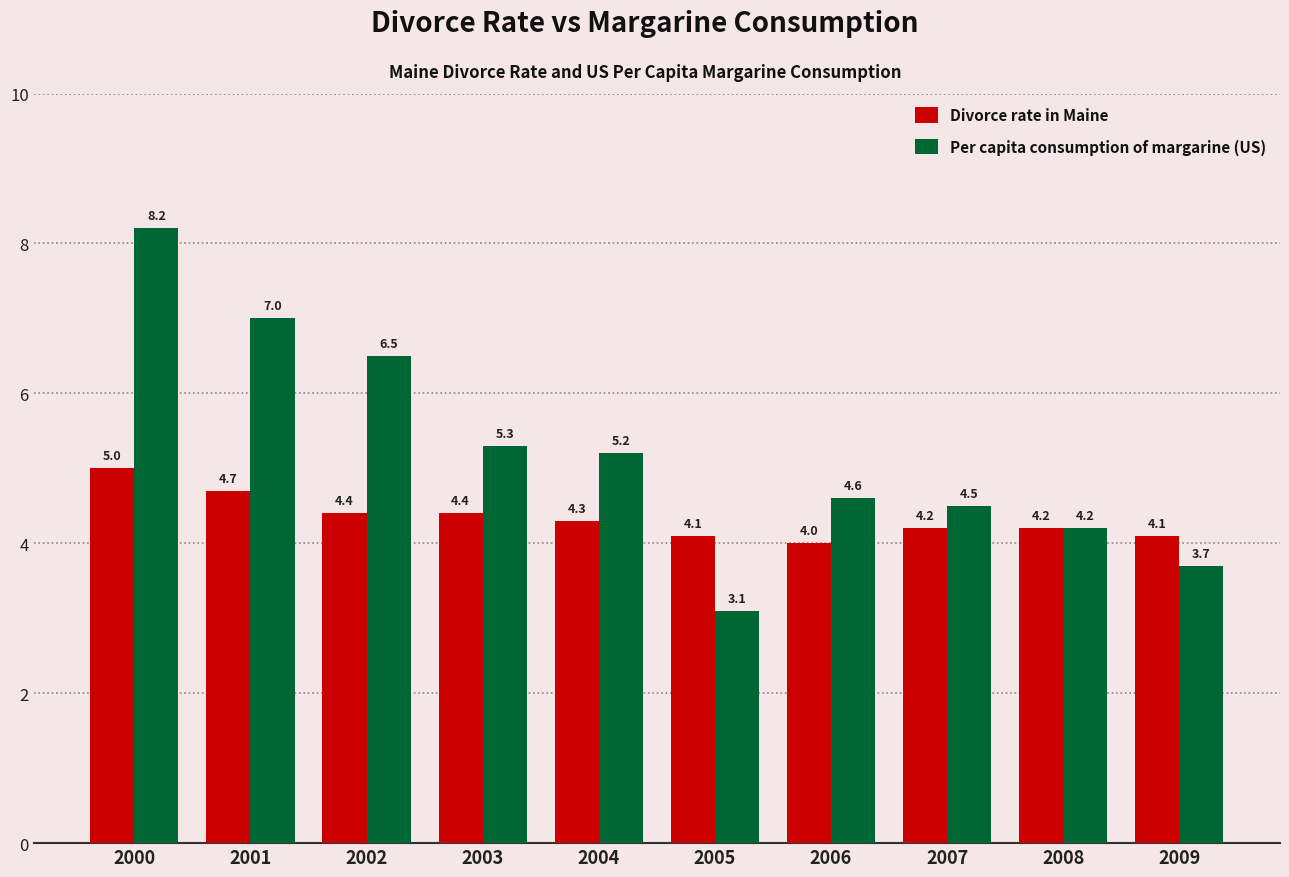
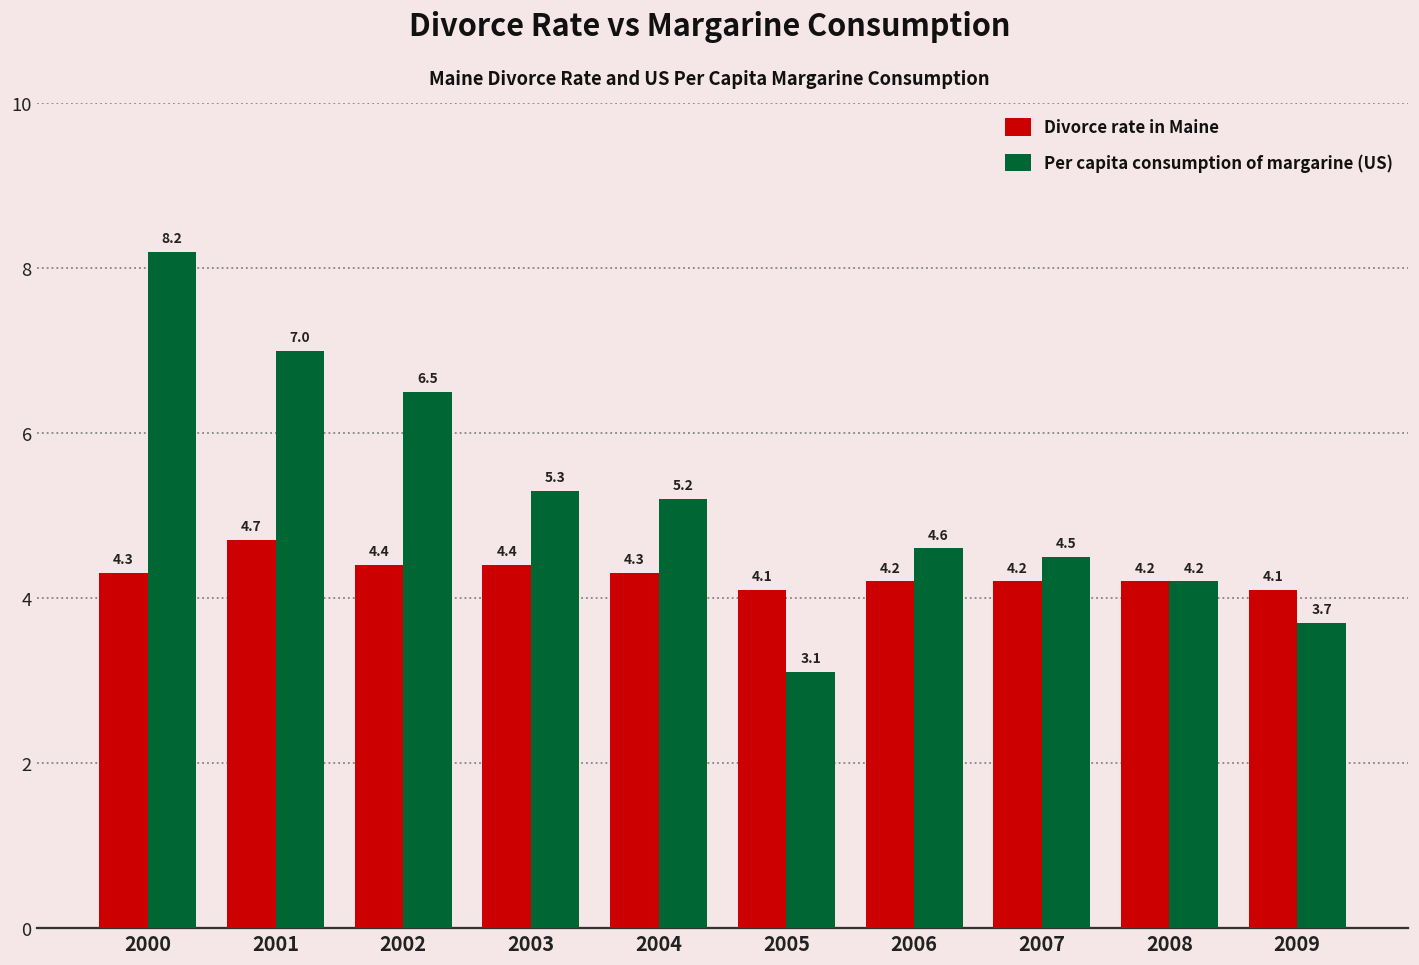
  {
    "Divorce rate in Maine": {
-     "2000": 5.0,
+     "2000": 4.3,
      "2001": 4.7,
      "2002": 4.4,
      "2003": 4.4,
      "2004": 4.3,
      "2005": 4.1,
-     "2006": 4.0,
+     "2006": 4.2,
      "2007": 4.2,
      "2008": 4.2,
      "2009": 4.1
    },
    "Per capita consumption of margarine (US)": {
      "2000": 8.2,
      "2001": 7.0,
      "2002": 6.5,
      "2003": 5.3,
      "2004": 5.2,
      "2005": 3.1,
      "2006": 4.6,
      "2007": 4.5,
      "2008": 4.2,
      "2009": 3.7
    }
  }
